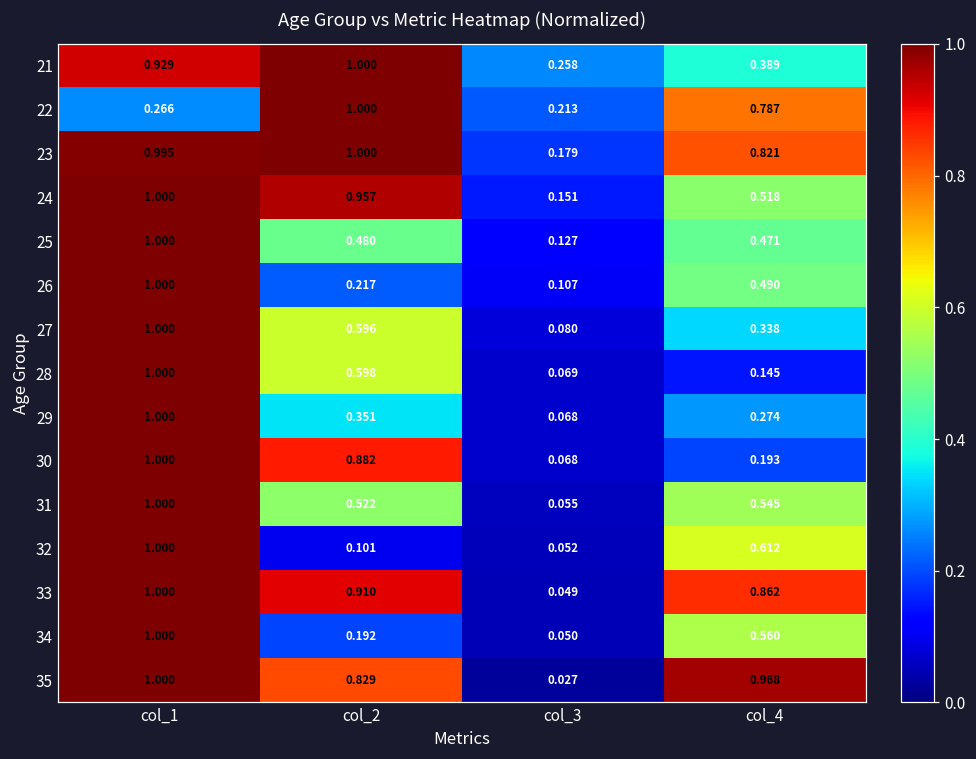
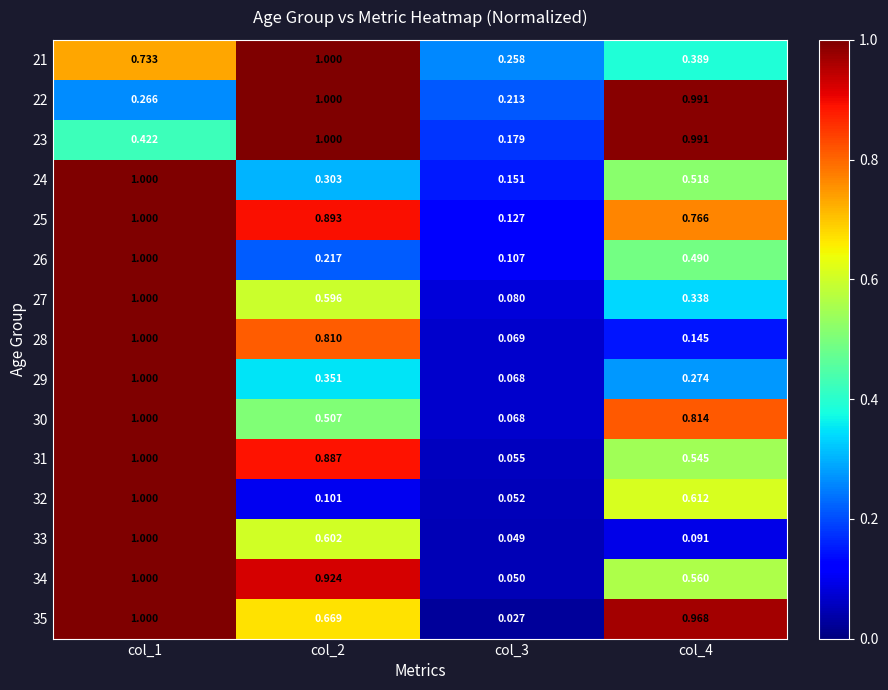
  {
    "21": {
-     "col_1": 0.929,
+     "col_1": 0.733,
      "col_2": 1.000,
      "col_3": 0.258,
      "col_4": 0.389
    },
    "22": {
      "col_1": 0.266,
      "col_2": 1.000,
      "col_3": 0.213,
-     "col_4": 0.787
+     "col_4": 0.991
    },
    "23": {
-     "col_1": 0.995,
+     "col_1": 0.422,
      "col_2": 1.000,
      "col_3": 0.179,
-     "col_4": 0.821
+     "col_4": 0.991
    },
    "24": {
      "col_1": 1.000,
-     "col_2": 0.957,
+     "col_2": 0.303,
      "col_3": 0.151,
      "col_4": 0.518
    },
    "25": {
      "col_1": 1.000,
-     "col_2": 0.480,
+     "col_2": 0.893,
      "col_3": 0.127,
-     "col_4": 0.471
+     "col_4": 0.766
    },
    "26": {
      "col_1": 1.000,
      "col_2": 0.217,
      "col_3": 0.107,
      "col_4": 0.490
    },
    "27": {
      "col_1": 1.000,
      "col_2": 0.596,
      "col_3": 0.080,
      "col_4": 0.338
    },
    "28": {
      "col_1": 1.000,
-     "col_2": 0.598,
+     "col_2": 0.810,
      "col_3": 0.069,
      "col_4": 0.145
    },
    "29": {
      "col_1": 1.000,
      "col_2": 0.351,
      "col_3": 0.068,
      "col_4": 0.274
    },
    "30": {
      "col_1": 1.000,
-     "col_2": 0.882,
+     "col_2": 0.507,
      "col_3": 0.068,
-     "col_4": 0.193
+     "col_4": 0.814
    },
    "31": {
      "col_1": 1.000,
-     "col_2": 0.522,
+     "col_2": 0.887,
      "col_3": 0.055,
      "col_4": 0.545
    },
    "32": {
      "col_1": 1.000,
      "col_2": 0.101,
      "col_3": 0.052,
      "col_4": 0.612
    },
    "33": {
      "col_1": 1.000,
-     "col_2": 0.910,
+     "col_2": 0.602,
      "col_3": 0.049,
-     "col_4": 0.862
+     "col_4": 0.091
    },
    "34": {
      "col_1": 1.000,
-     "col_2": 0.192,
+     "col_2": 0.924,
      "col_3": 0.050,
      "col_4": 0.560
    },
    "35": {
      "col_1": 1.000,
-     "col_2": 0.829,
+     "col_2": 0.669,
      "col_3": 0.027,
      "col_4": 0.968
    }
  }
